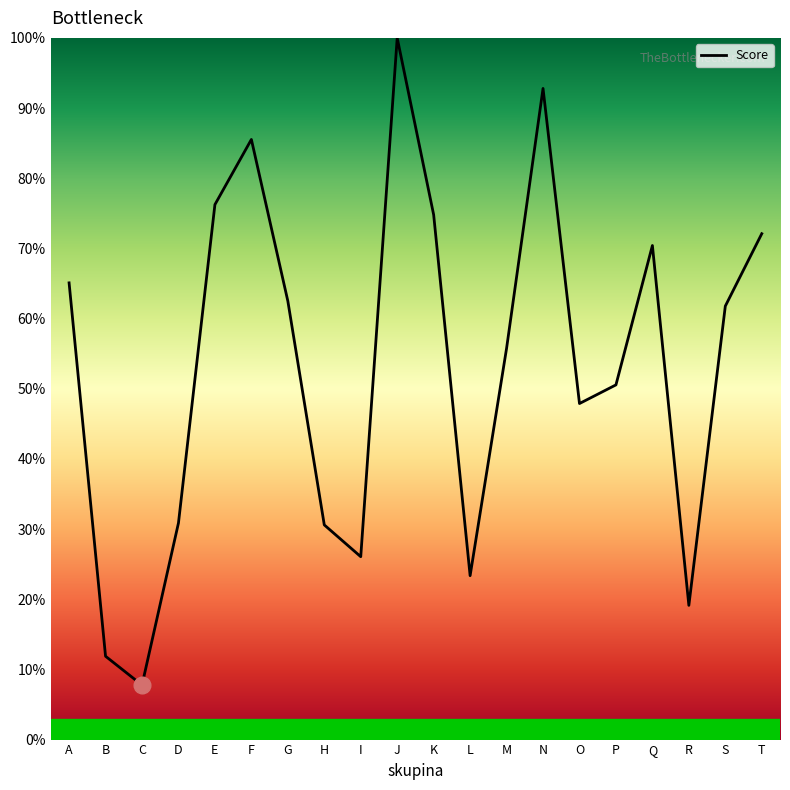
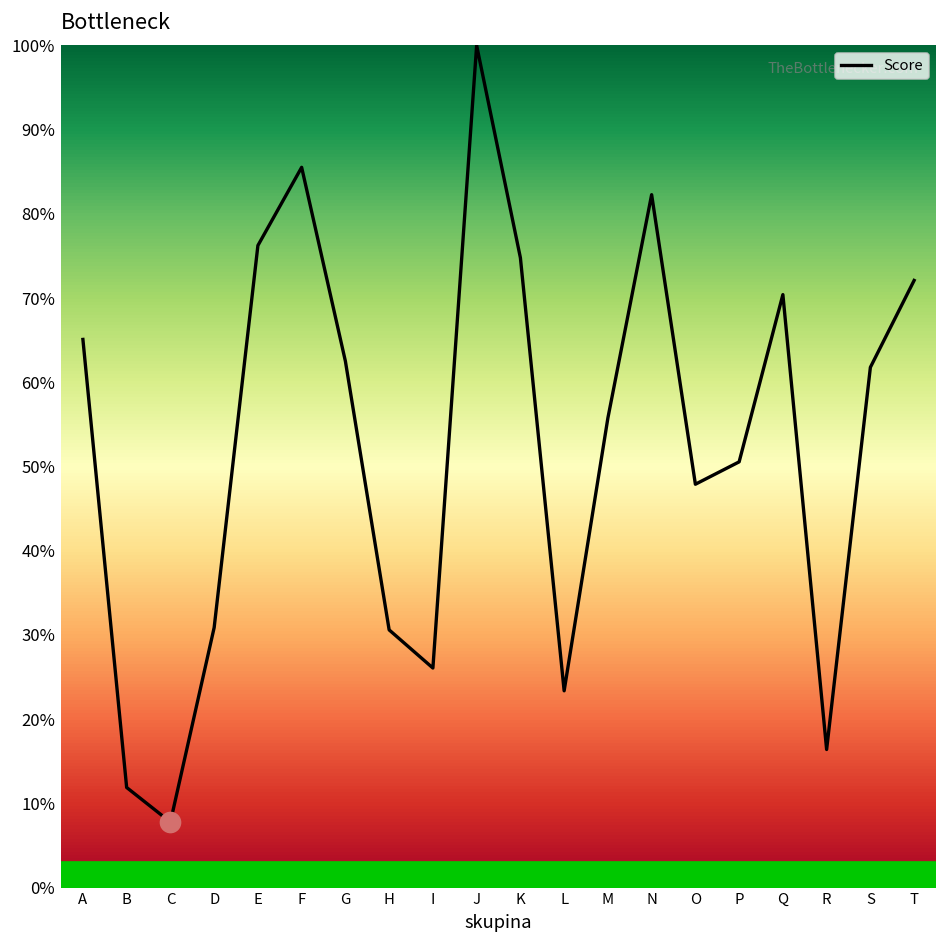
  {
    "Score": {
      "A": "65%",
      "B": "12%",
      "D": "31%",
      "E": "76%",
      "F": "86%",
      "G": "63%",
      "H": "31%",
      "I": "26%",
      "J": "100%",
      "K": "75%",
      "L": "23%",
      "M": "56%",
-     "N": "93%",
+     "N": "82%",
      "O": "48%",
      "P": "51%",
      "Q": "70%",
-     "R": "19%",
+     "R": "16%",
      "S": "62%",
      "T": "72%"
    }
  }
